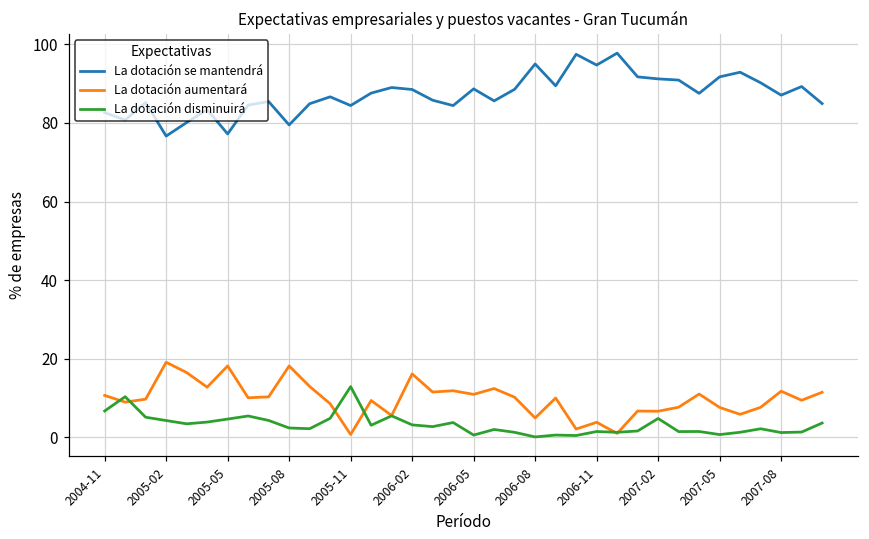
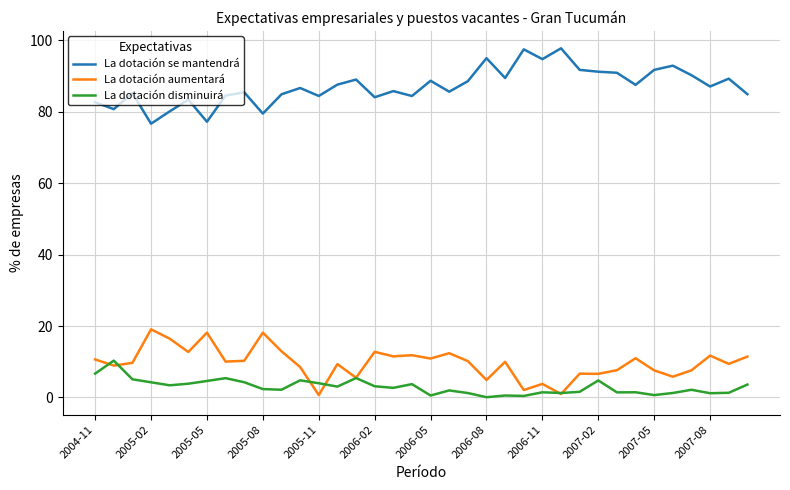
  {
    "La dotación se mantendrá": {
      "2005-02": 77,
      "2005-05": 77,
      "2005-08": 79,
      "2005-11": 84,
-     "2006-02": 89,
+     "2006-02": 84,
      "2006-05": 89,
      "2006-08": 95,
      "2006-11": 95,
      "2007-02": 91,
      "2007-05": 92,
      "2007-08": 87
    },
    "La dotación aumentará": {
      "2004-11": 11,
      "2005-02": 19,
      "2005-05": 18,
      "2005-08": 18,
      "2005-11": 1,
-     "2006-02": 16,
+     "2006-02": 13,
      "2006-05": 11,
      "2006-08": 5,
      "2006-11": 4,
      "2007-02": 7,
      "2007-05": 8,
      "2007-08": 12
    },
    "La dotación disminuirá": {
      "2004-11": 7,
      "2005-02": 4,
      "2005-05": 5,
      "2005-08": 2,
-     "2005-11": 13,
+     "2005-11": 4,
      "2006-02": 3,
      "2006-05": 1,
      "2006-08": 0,
      "2006-11": 1,
      "2007-02": 5,
      "2007-05": 1,
      "2007-08": 1
    }
  }
